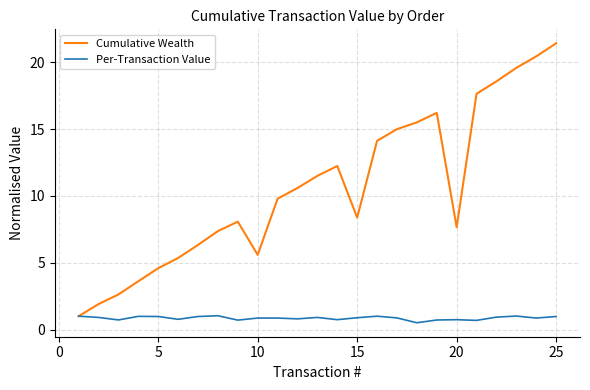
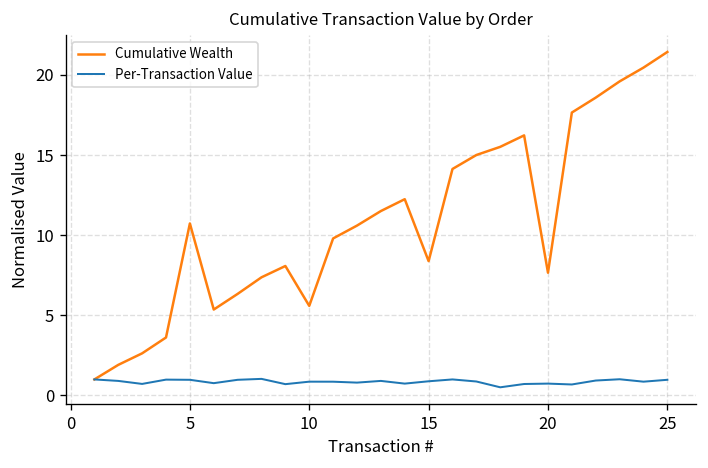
  {
    "Cumulative Wealth": {
-     "5": 4.6,
+     "5": 10.7,
      "10": 5.6,
      "15": 8.4,
      "20": 7.7,
      "25": 21.4
    },
    "Per-Transaction Value": {
      "5": 1.0,
      "10": 0.9,
      "15": 0.9,
      "20": 0.7,
      "25": 1.0
    }
  }
